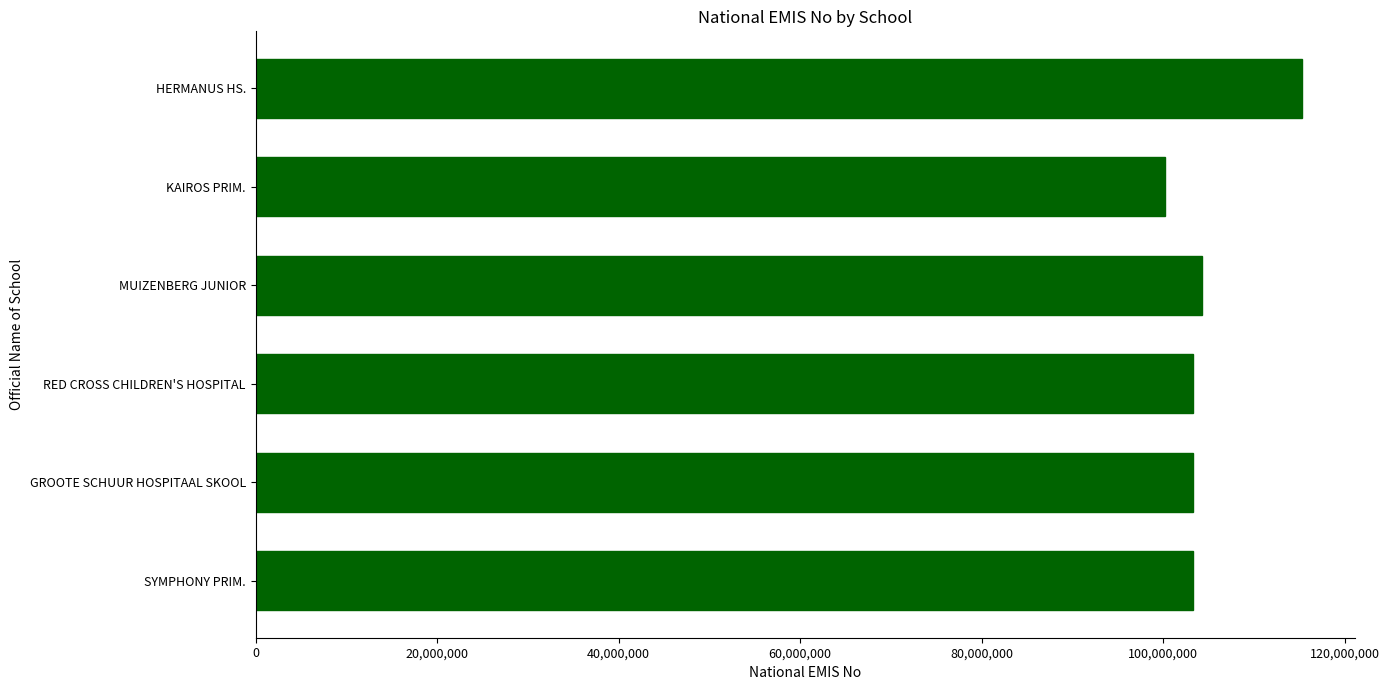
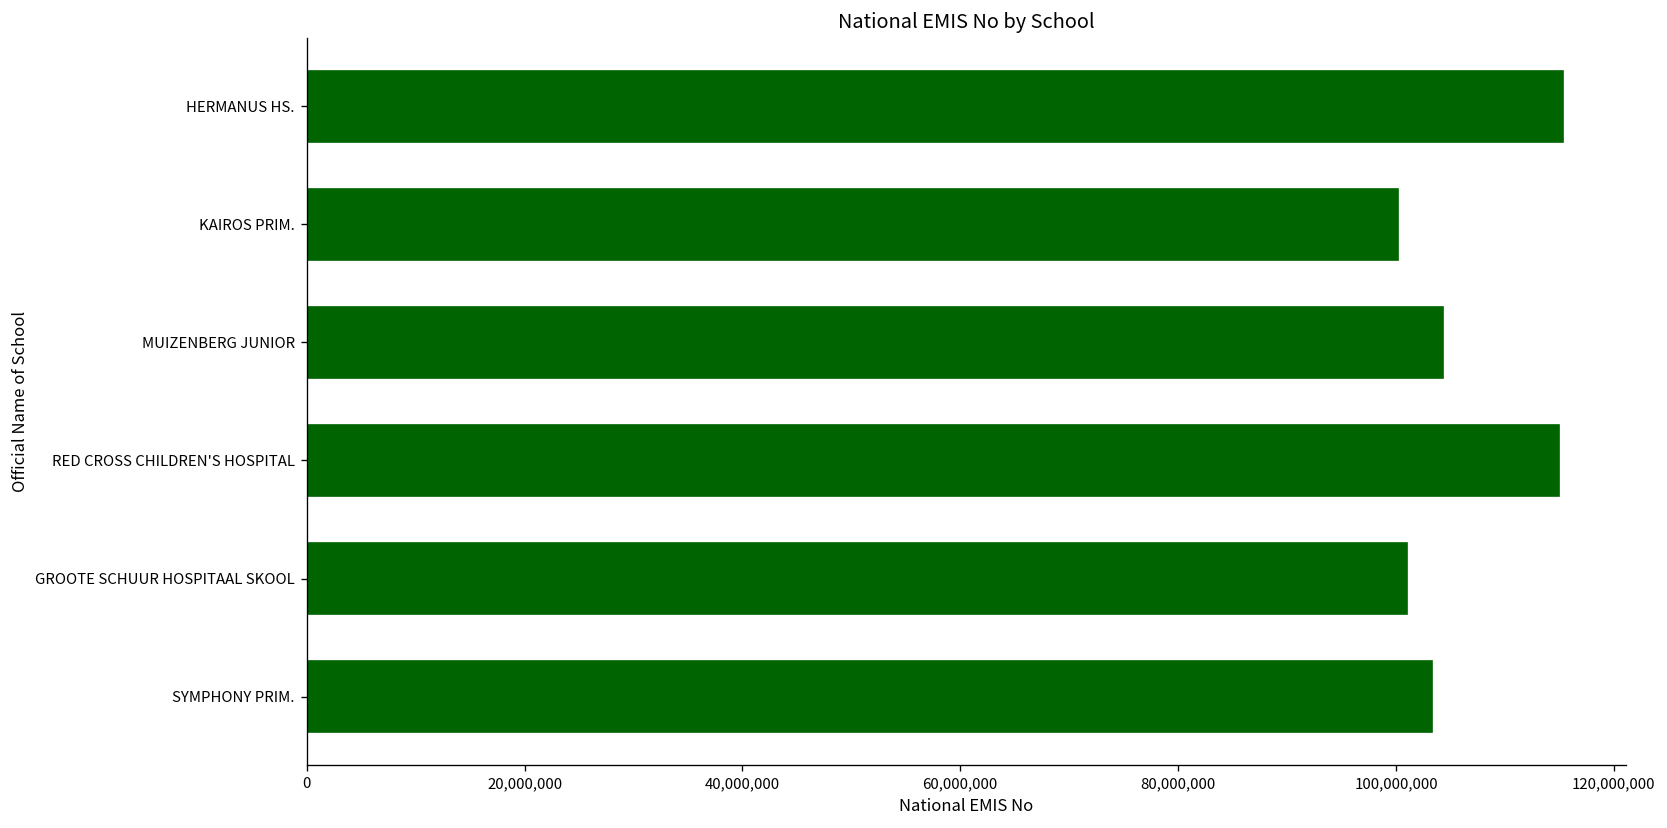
  {
    "HERMANUS HS.": "115,000,000",
    "KAIROS PRIM.": "100,000,000",
    "MUIZENBERG JUNIOR": "104,000,000",
-   "RED CROSS CHILDREN'S HOSPITAL": "103,000,000",
-   "GROOTE SCHUUR HOSPITAAL SKOOL": "103,000,000",
+   "RED CROSS CHILDREN'S HOSPITAL": "115,000,000",
+   "GROOTE SCHUUR HOSPITAAL SKOOL": "101,000,000",
    "SYMPHONY PRIM.": "103,000,000"
  }
